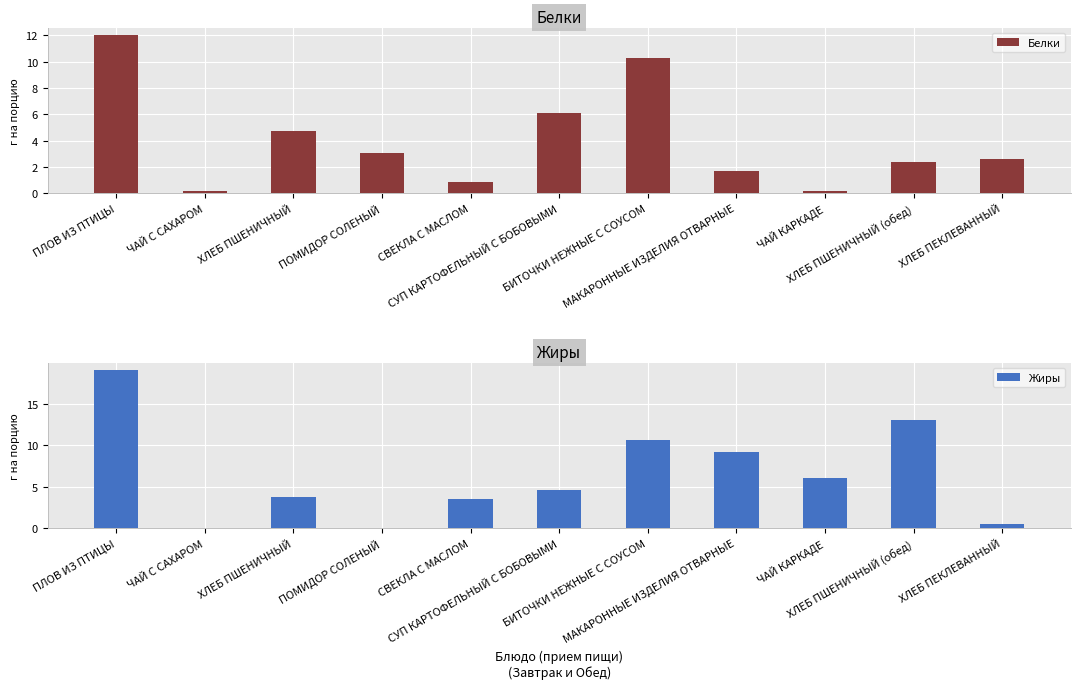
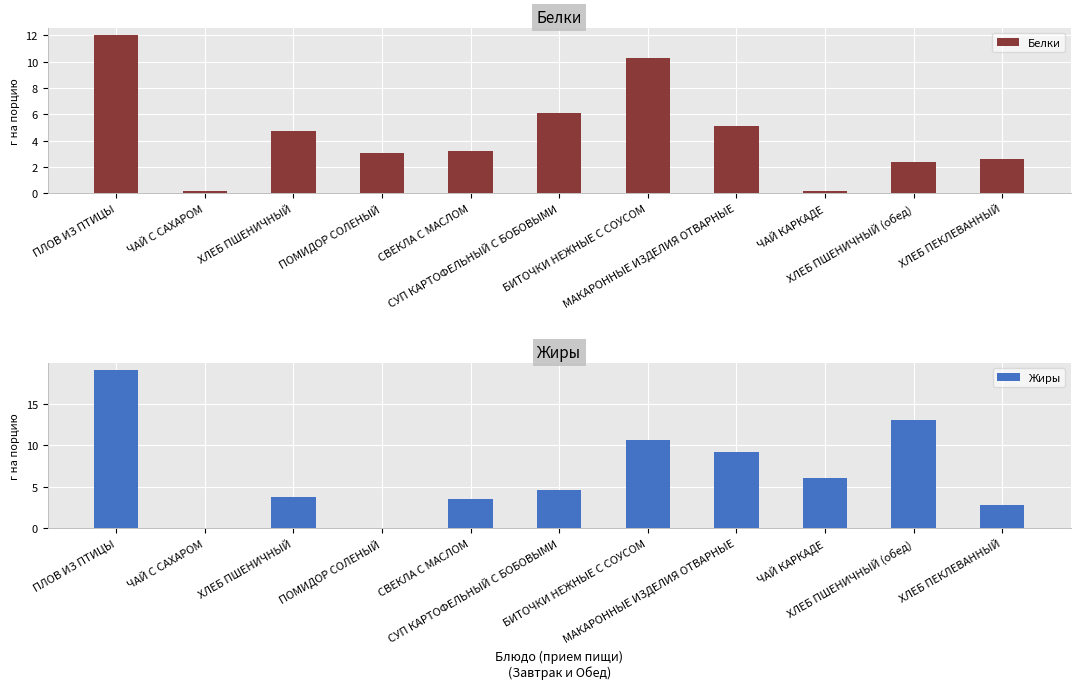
  {
    "Белки": {
      "ПЛОВ ИЗ ПТИЦЫ": 12.0,
      "ЧАЙ С САХАРОМ": 0.2,
      "ХЛЕБ ПШЕНИЧНЫЙ": 4.7,
      "ПОМИДОР СОЛЕНЫЙ": 3.1,
-     "СВЕКЛА С МАСЛОМ": 0.8,
+     "СВЕКЛА С МАСЛОМ": 3.2,
      "СУП КАРТОФЕЛЬНЫЙ С БОБОВЫМИ": 6.1,
      "БИТОЧКИ НЕЖНЫЕ С СОУСОМ": 10.3,
-     "МАКАРОННЫЕ ИЗДЕЛИЯ ОТВАРНЫЕ": 1.7,
+     "МАКАРОННЫЕ ИЗДЕЛИЯ ОТВАРНЫЕ": 5.1,
      "ХЛЕБ ПШЕНИЧНЫЙ (обед)": 2.4,
      "ХЛЕБ ПЕКЛЕВАННЫЙ": 2.6
    },
    "Жиры": {
      "ПЛОВ ИЗ ПТИЦЫ": 19,
      "ЧАЙ С САХАРОМ": 0,
      "ХЛЕБ ПШЕНИЧНЫЙ": 4,
      "ПОМИДОР СОЛЕНЫЙ": 0,
      "СВЕКЛА С МАСЛОМ": 4,
      "СУП КАРТОФЕЛЬНЫЙ С БОБОВЫМИ": 5,
      "БИТОЧКИ НЕЖНЫЕ С СОУСОМ": 11,
      "МАКАРОННЫЕ ИЗДЕЛИЯ ОТВАРНЫЕ": 9,
      "ЧАЙ КАРКАДЕ": 6,
      "ХЛЕБ ПШЕНИЧНЫЙ (обед)": 13,
-     "ХЛЕБ ПЕКЛЕВАННЫЙ": 0
+     "ХЛЕБ ПЕКЛЕВАННЫЙ": 3
    }
  }
